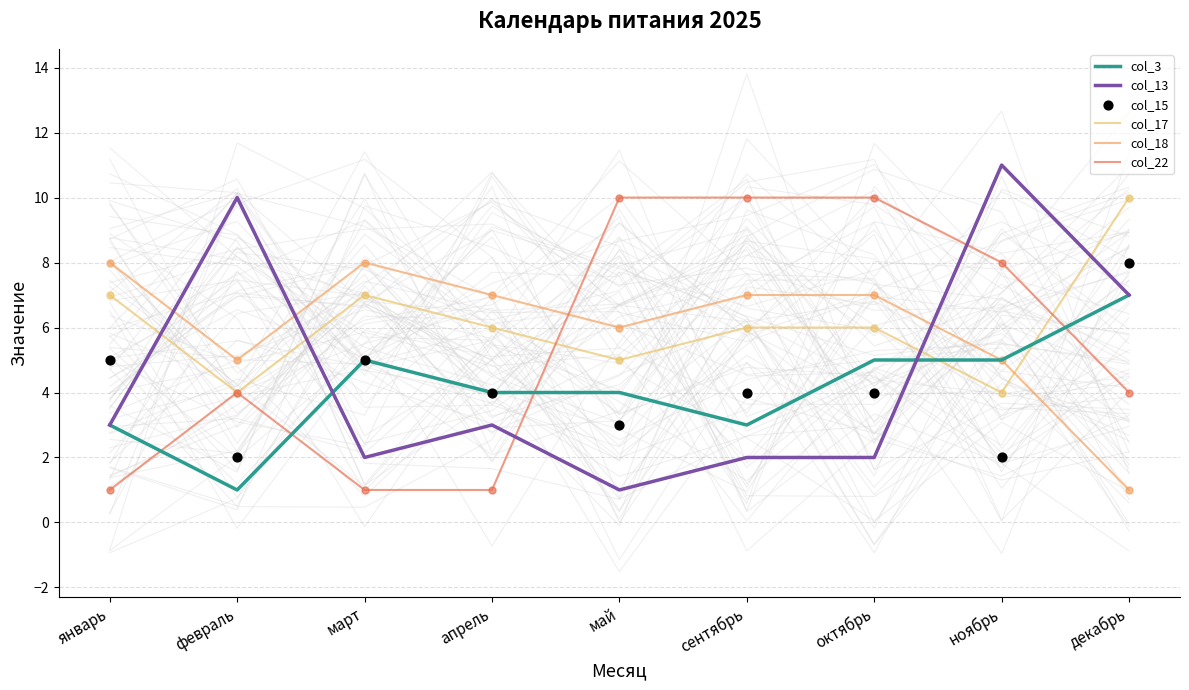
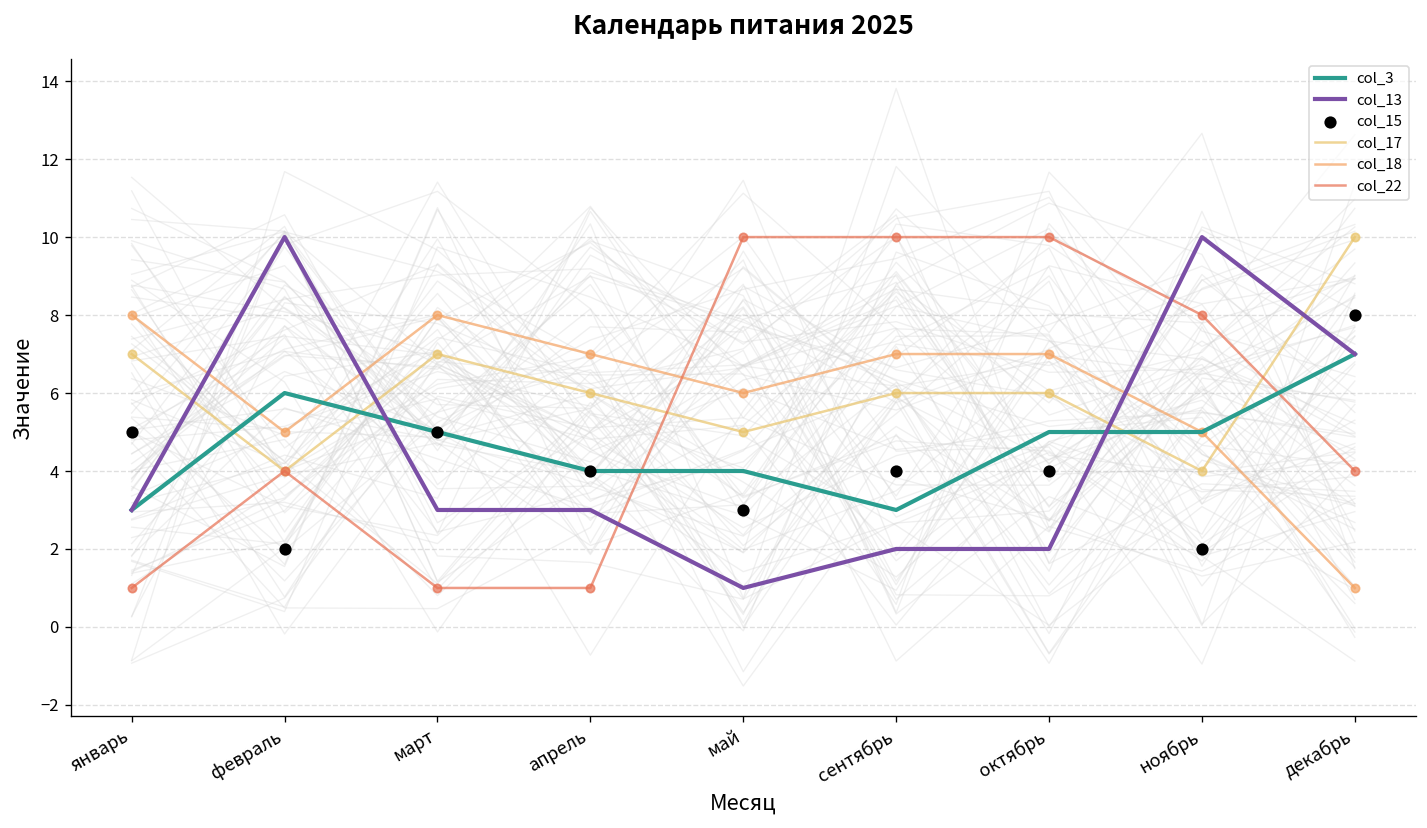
  {
    "col_3": {
-     "февраль": 1,
+     "февраль": 6,
      "сентябрь": 3
    },
    "col_13": {
-     "март": 2,
+     "март": 3,
      "октябрь": 2,
-     "ноябрь": 11
+     "ноябрь": 10
    }
  }
